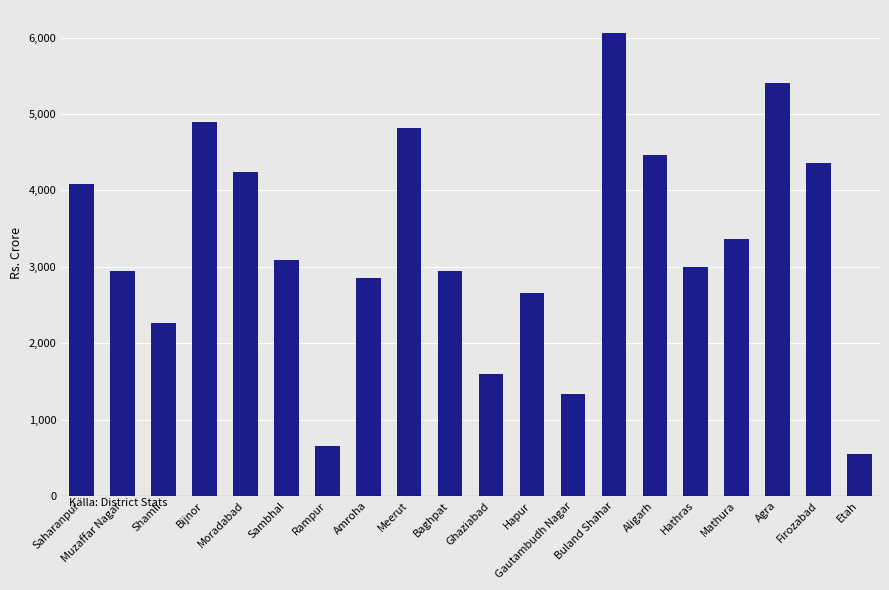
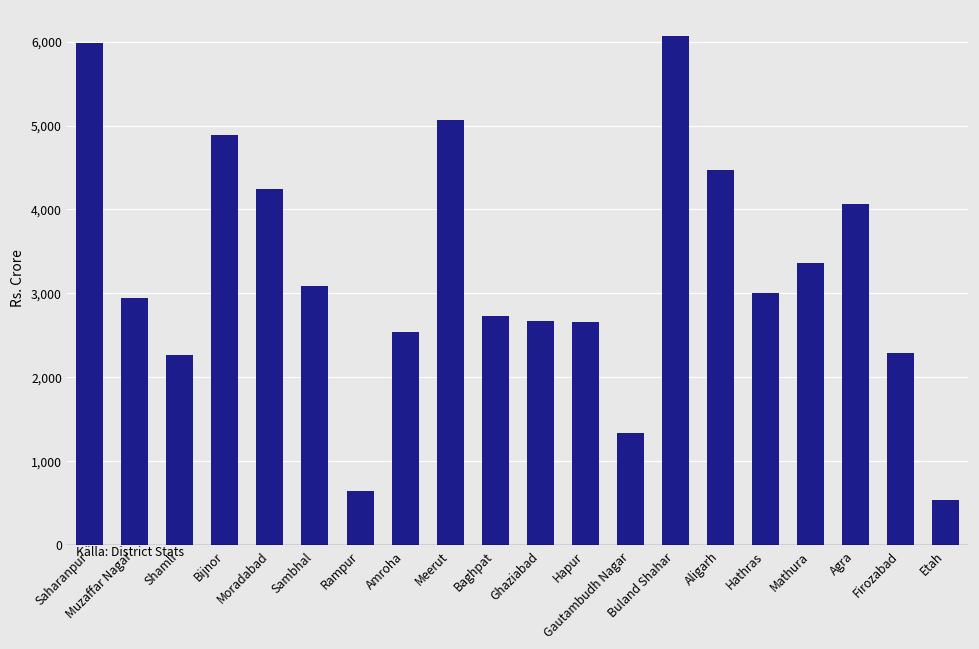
  {
-   "Saharanpur": "4,100",
+   "Saharanpur": "6,000",
    "Muzaffar Nagar": "2,900",
    "Shamli": "2,300",
    "Bijnor": "4,900",
    "Moradabad": "4,200",
    "Sambhal": "3,100",
    "Rampur": "600",
-   "Amroha": "2,900",
-   "Meerut": "4,800",
-   "Baghpat": "2,900",
-   "Ghaziabad": "1,600",
+   "Amroha": "2,500",
+   "Meerut": "5,100",
+   "Baghpat": "2,700",
+   "Ghaziabad": "2,700",
    "Hapur": "2,700",
    "Gautambudh Nagar": "1,300",
    "Buland Shahar": "6,100",
    "Aligarh": "4,500",
    "Hathras": "3,000",
    "Mathura": "3,400",
-   "Agra": "5,400",
-   "Firozabad": "4,400",
+   "Agra": "4,100",
+   "Firozabad": "2,300",
    "Etah": "500"
  }
